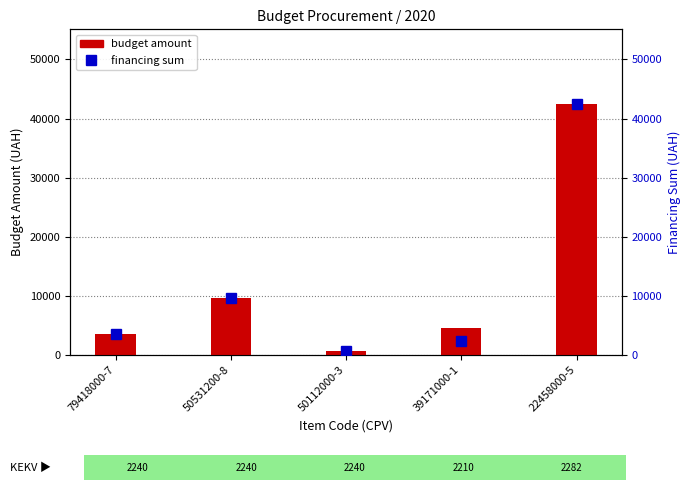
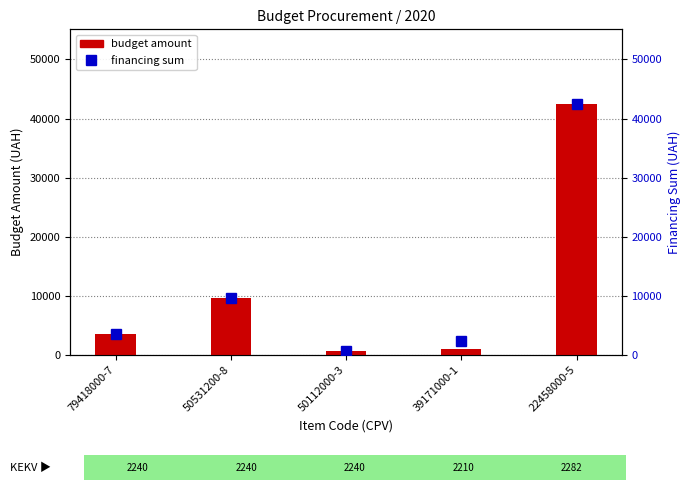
  {
    "budget amount": {
      "79418000-7": 4000,
      "50531200-8": 10000,
      "50112000-3": 1000,
-     "39171000-1": 5000,
+     "39171000-1": 1000,
      "22458000-5": 42000
    },
    "financing sum": {
      "79418000-7": 4000,
      "50531200-8": 10000,
      "50112000-3": 1000,
      "39171000-1": 2000,
      "22458000-5": 42000
    }
  }
